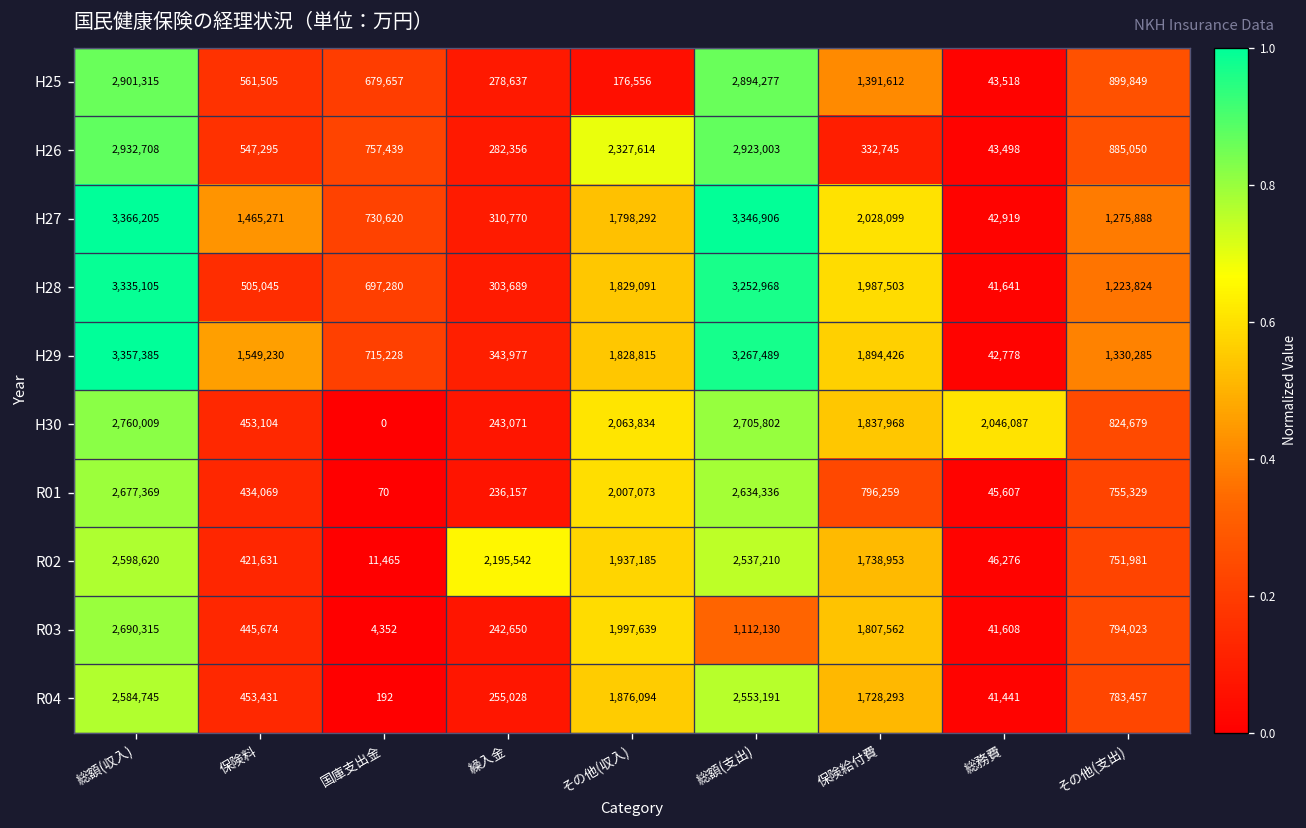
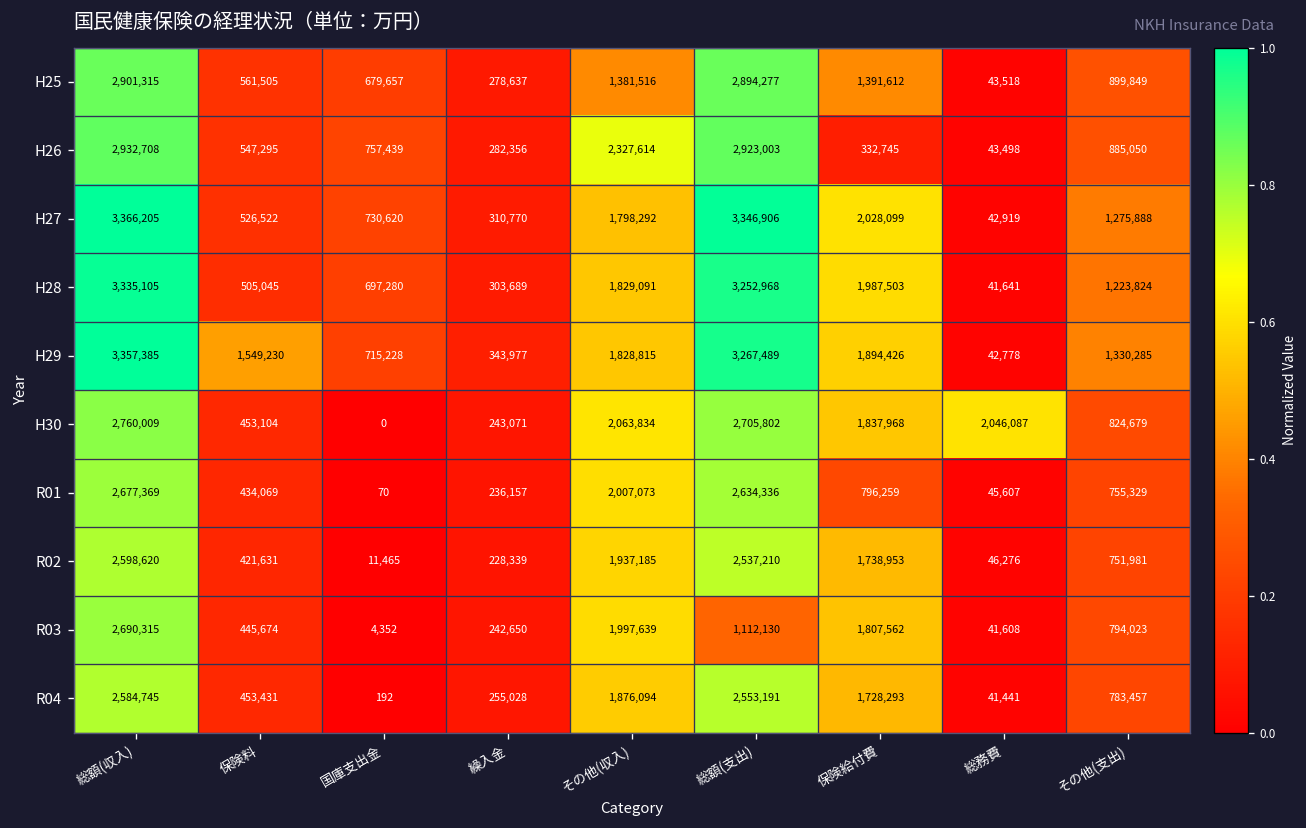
  {
    "H25": {
      "総額(収入)": "2,901,315",
      "保険料": "561,505",
      "国庫支出金": "679,657",
      "繰入金": "278,637",
-     "その他(収入)": "176,556",
+     "その他(収入)": "1,381,516",
      "総額(支出)": "2,894,277",
      "保険給付費": "1,391,612",
      "総務費": "43,518",
      "その他(支出)": "899,849"
    },
    "H26": {
      "総額(収入)": "2,932,708",
      "保険料": "547,295",
      "国庫支出金": "757,439",
      "繰入金": "282,356",
      "その他(収入)": "2,327,614",
      "総額(支出)": "2,923,003",
      "保険給付費": "332,745",
      "総務費": "43,498",
      "その他(支出)": "885,050"
    },
    "H27": {
      "総額(収入)": "3,366,205",
-     "保険料": "1,465,271",
+     "保険料": "526,522",
      "国庫支出金": "730,620",
      "繰入金": "310,770",
      "その他(収入)": "1,798,292",
      "総額(支出)": "3,346,906",
      "保険給付費": "2,028,099",
      "総務費": "42,919",
      "その他(支出)": "1,275,888"
    },
    "H28": {
      "総額(収入)": "3,335,105",
      "保険料": "505,045",
      "国庫支出金": "697,280",
      "繰入金": "303,689",
      "その他(収入)": "1,829,091",
      "総額(支出)": "3,252,968",
      "保険給付費": "1,987,503",
      "総務費": "41,641",
      "その他(支出)": "1,223,824"
    },
    "H29": {
      "総額(収入)": "3,357,385",
      "保険料": "1,549,230",
      "国庫支出金": "715,228",
      "繰入金": "343,977",
      "その他(収入)": "1,828,815",
      "総額(支出)": "3,267,489",
      "保険給付費": "1,894,426",
      "総務費": "42,778",
      "その他(支出)": "1,330,285"
    },
    "H30": {
      "総額(収入)": "2,760,009",
      "保険料": "453,104",
      "国庫支出金": "0",
      "繰入金": "243,071",
      "その他(収入)": "2,063,834",
      "総額(支出)": "2,705,802",
      "保険給付費": "1,837,968",
      "総務費": "2,046,087",
      "その他(支出)": "824,679"
    },
    "R01": {
      "総額(収入)": "2,677,369",
      "保険料": "434,069",
      "国庫支出金": "70",
      "繰入金": "236,157",
      "その他(収入)": "2,007,073",
      "総額(支出)": "2,634,336",
      "保険給付費": "796,259",
      "総務費": "45,607",
      "その他(支出)": "755,329"
    },
    "R02": {
      "総額(収入)": "2,598,620",
      "保険料": "421,631",
      "国庫支出金": "11,465",
-     "繰入金": "2,195,542",
+     "繰入金": "228,339",
      "その他(収入)": "1,937,185",
      "総額(支出)": "2,537,210",
      "保険給付費": "1,738,953",
      "総務費": "46,276",
      "その他(支出)": "751,981"
    },
    "R03": {
      "総額(収入)": "2,690,315",
      "保険料": "445,674",
      "国庫支出金": "4,352",
      "繰入金": "242,650",
      "その他(収入)": "1,997,639",
      "総額(支出)": "1,112,130",
      "保険給付費": "1,807,562",
      "総務費": "41,608",
      "その他(支出)": "794,023"
    },
    "R04": {
      "総額(収入)": "2,584,745",
      "保険料": "453,431",
      "国庫支出金": "192",
      "繰入金": "255,028",
      "その他(収入)": "1,876,094",
      "総額(支出)": "2,553,191",
      "保険給付費": "1,728,293",
      "総務費": "41,441",
      "その他(支出)": "783,457"
    }
  }
